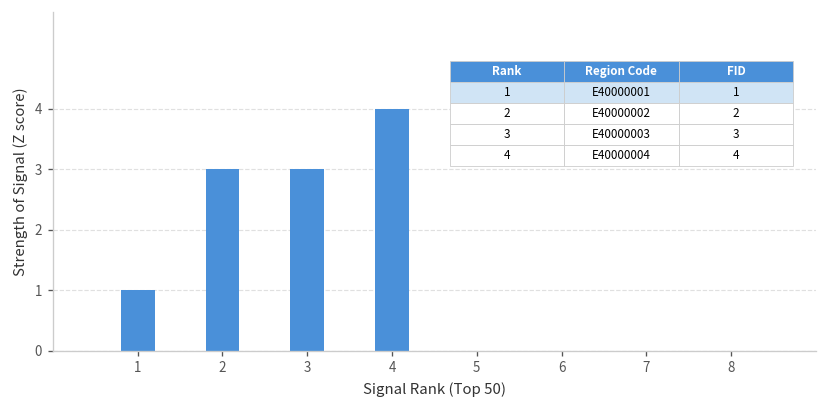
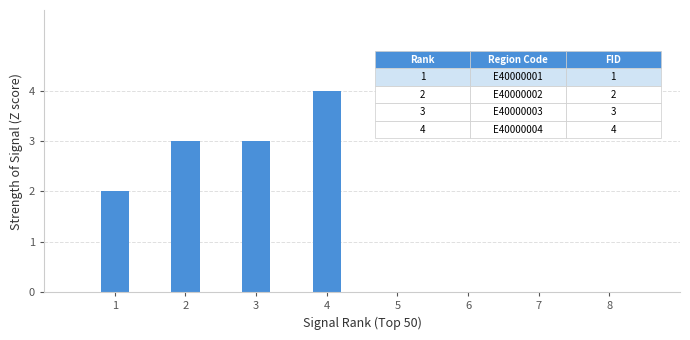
  {
-   "1": 1,
+   "1": 2,
    "2": 3,
    "3": 3,
    "4": 4
  }
